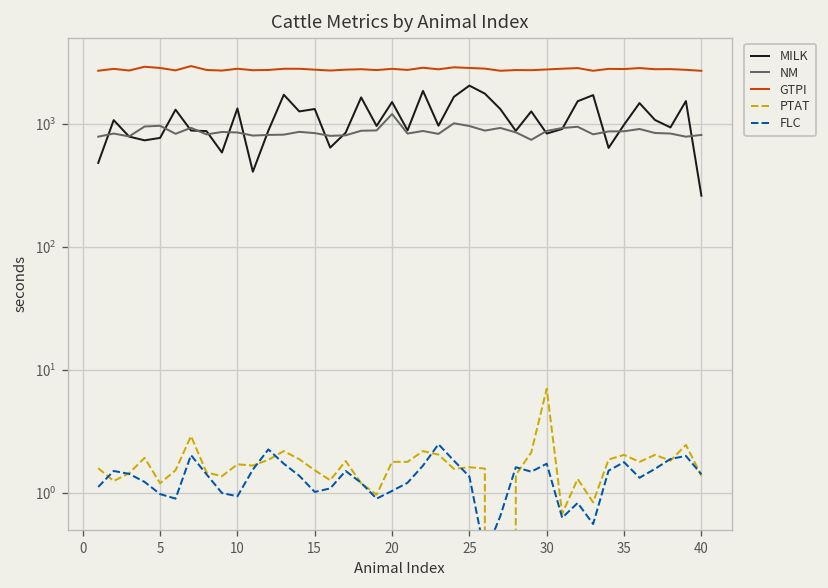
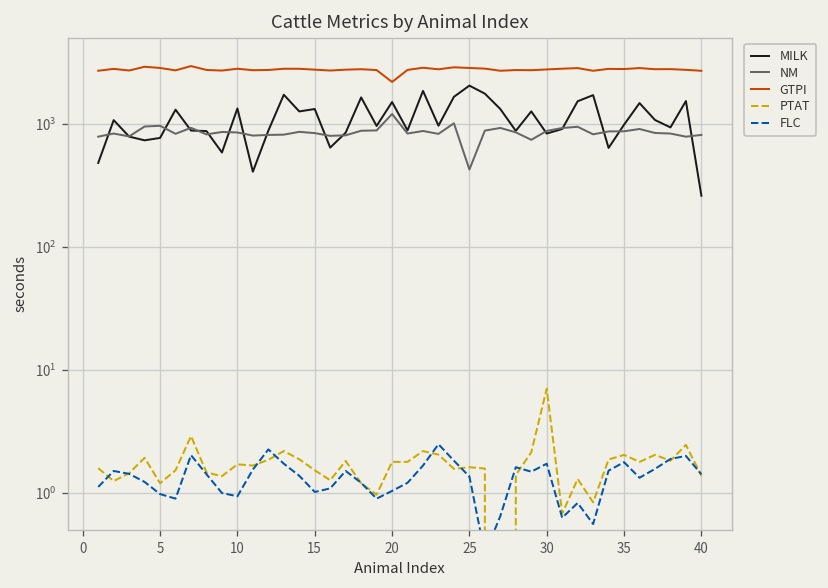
  {
    "MILK": {
      "5": 800,
      "10": 1300,
      "15": 1300,
      "20": 1500,
      "25": 2000,
      "35": 1000,
      "40": 260
    },
    "NM": {
      "5": 1000,
      "10": 800,
      "15": 800,
      "20": 1200,
-     "25": 1000,
+     "25": 420,
      "35": 900,
      "40": 800
    },
    "GTPI": {
      "5": 2800,
      "10": 2800,
      "15": 2700,
-     "20": 2800,
+     "20": 2200,
      "25": 2800,
      "30": 2800,
      "35": 2800,
      "40": 2700
    },
    "PTAT": {
      "5": 1.2,
      "10": 1.7,
      "15": 1.5,
      "20": 1.8,
      "25": 1.6,
      "30": 7,
      "35": 2
    },
    "FLC": {
      "5": 1,
      "10": 0.9,
      "15": 1,
      "20": 1,
      "25": 1.4,
      "30": 1.7,
      "35": 1.8
    }
  }
